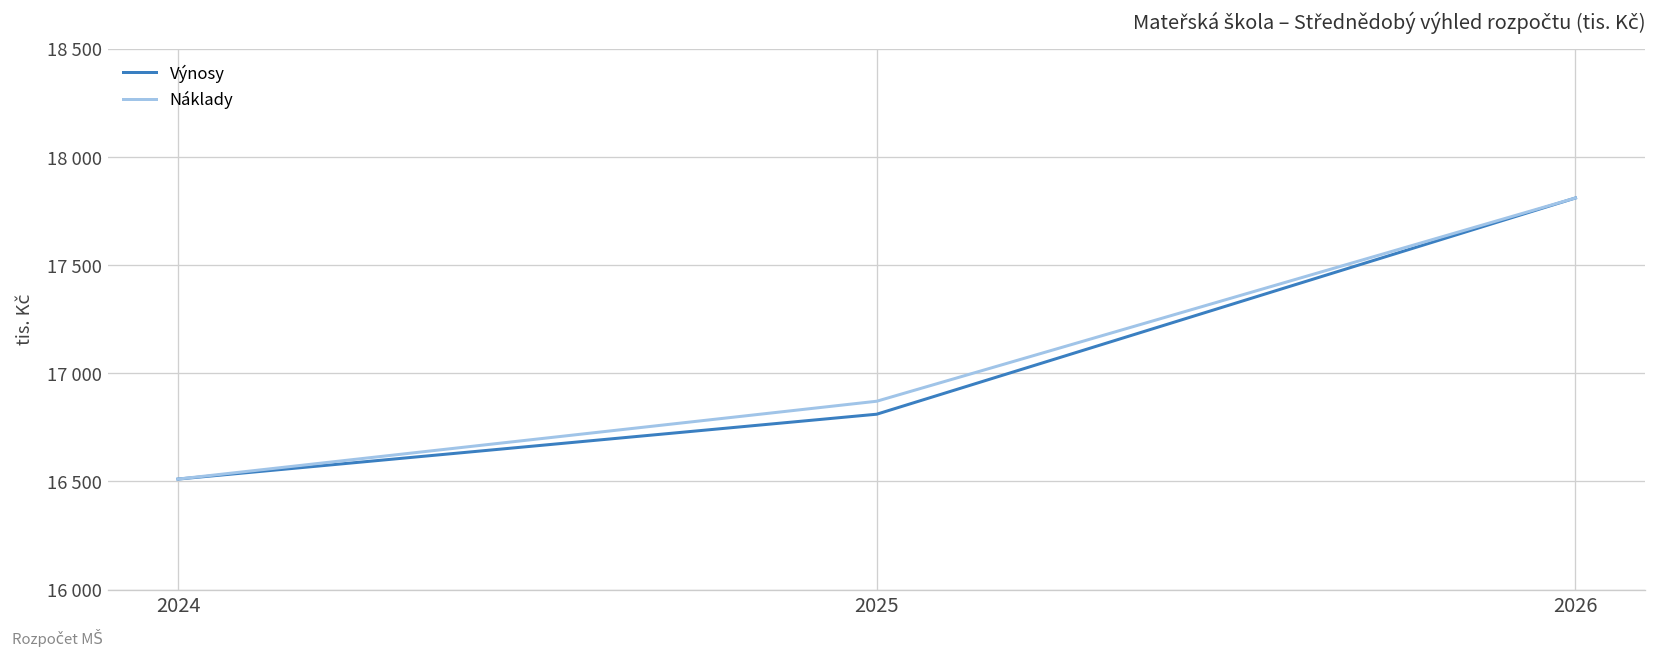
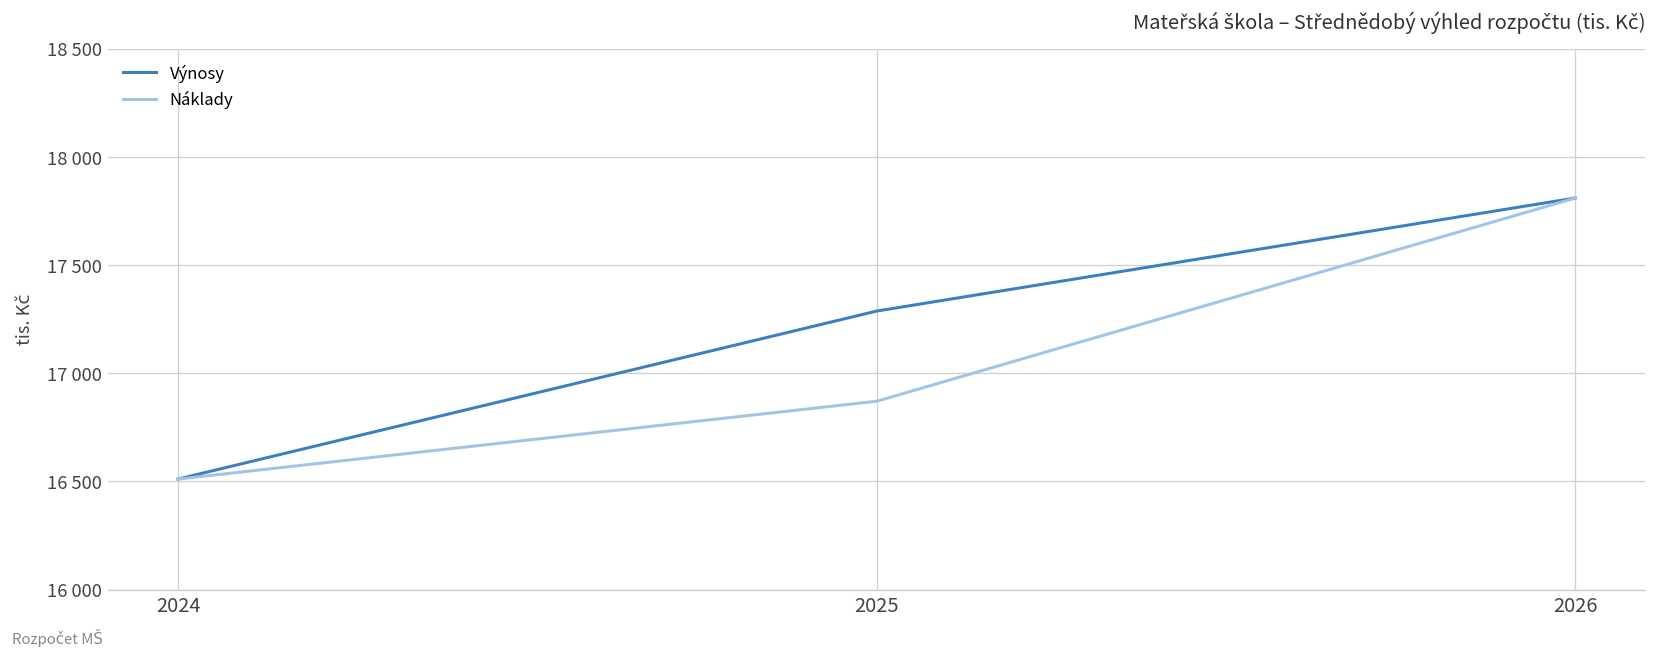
  {
    "Výnosy": {
-     "2025": 16810
+     "2025": 17290
    },
    "Náklady": {
      "2025": 16870
    }
  }
